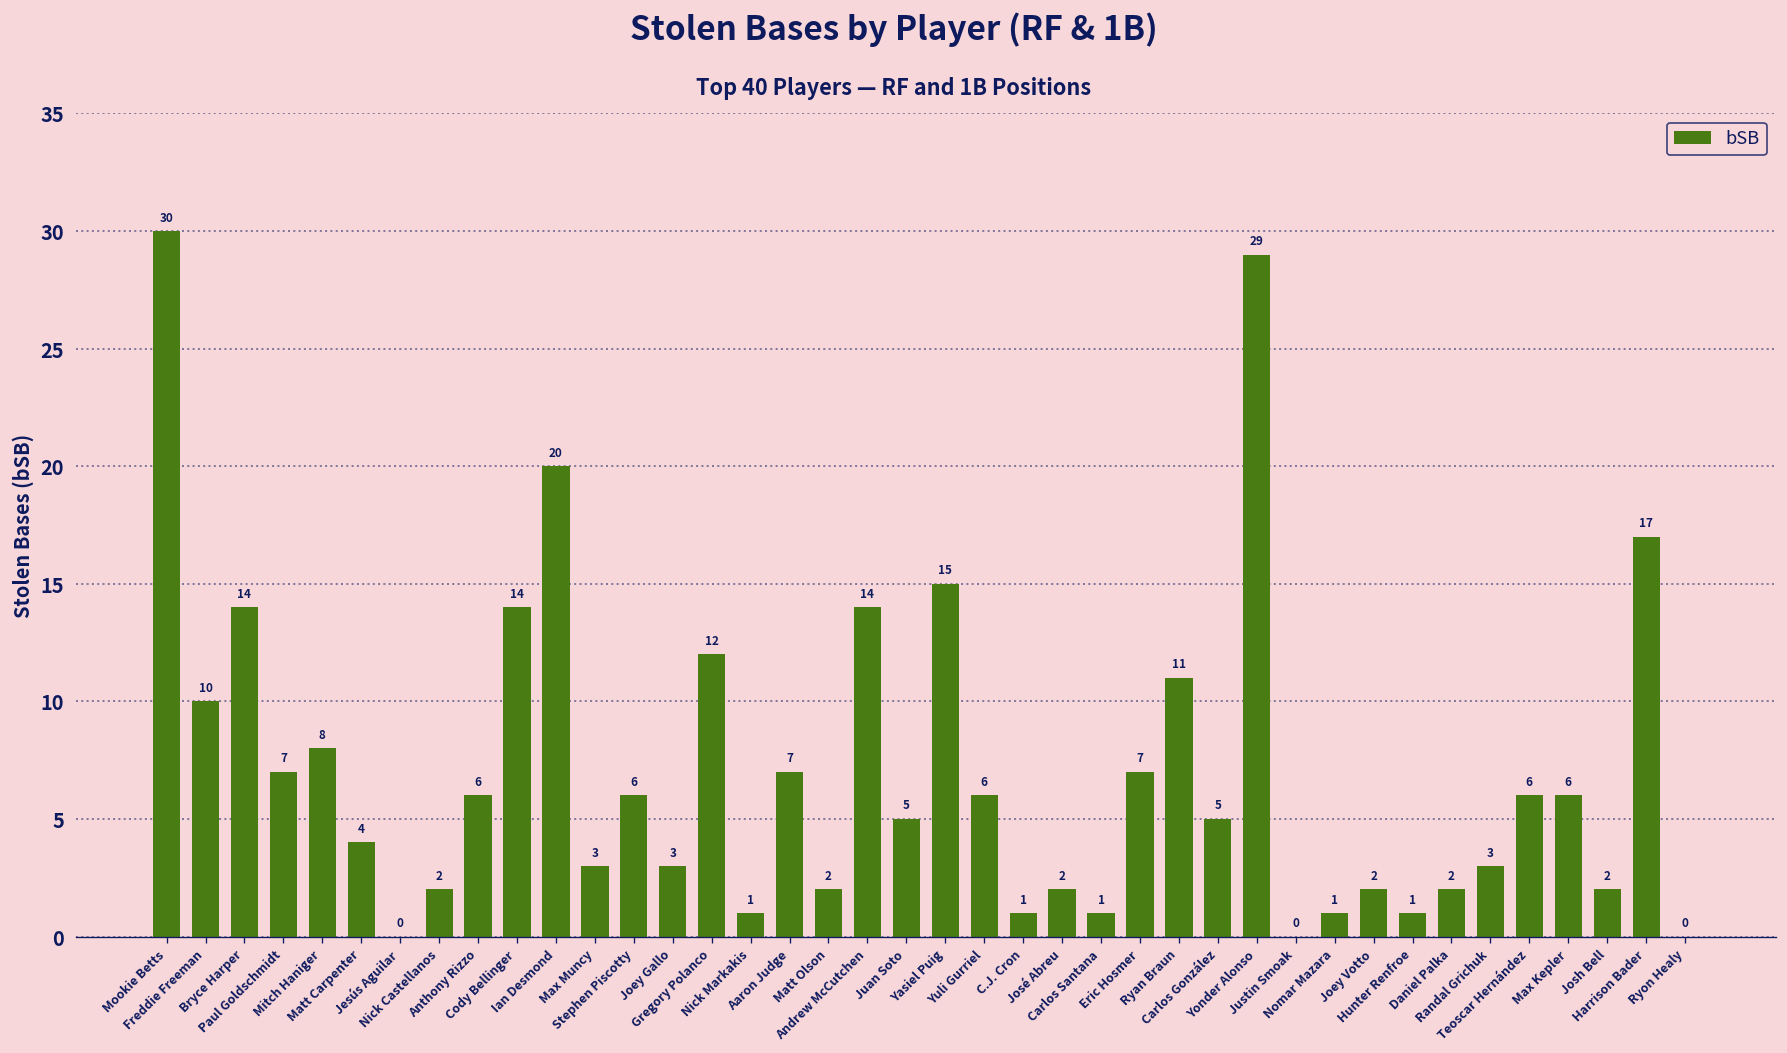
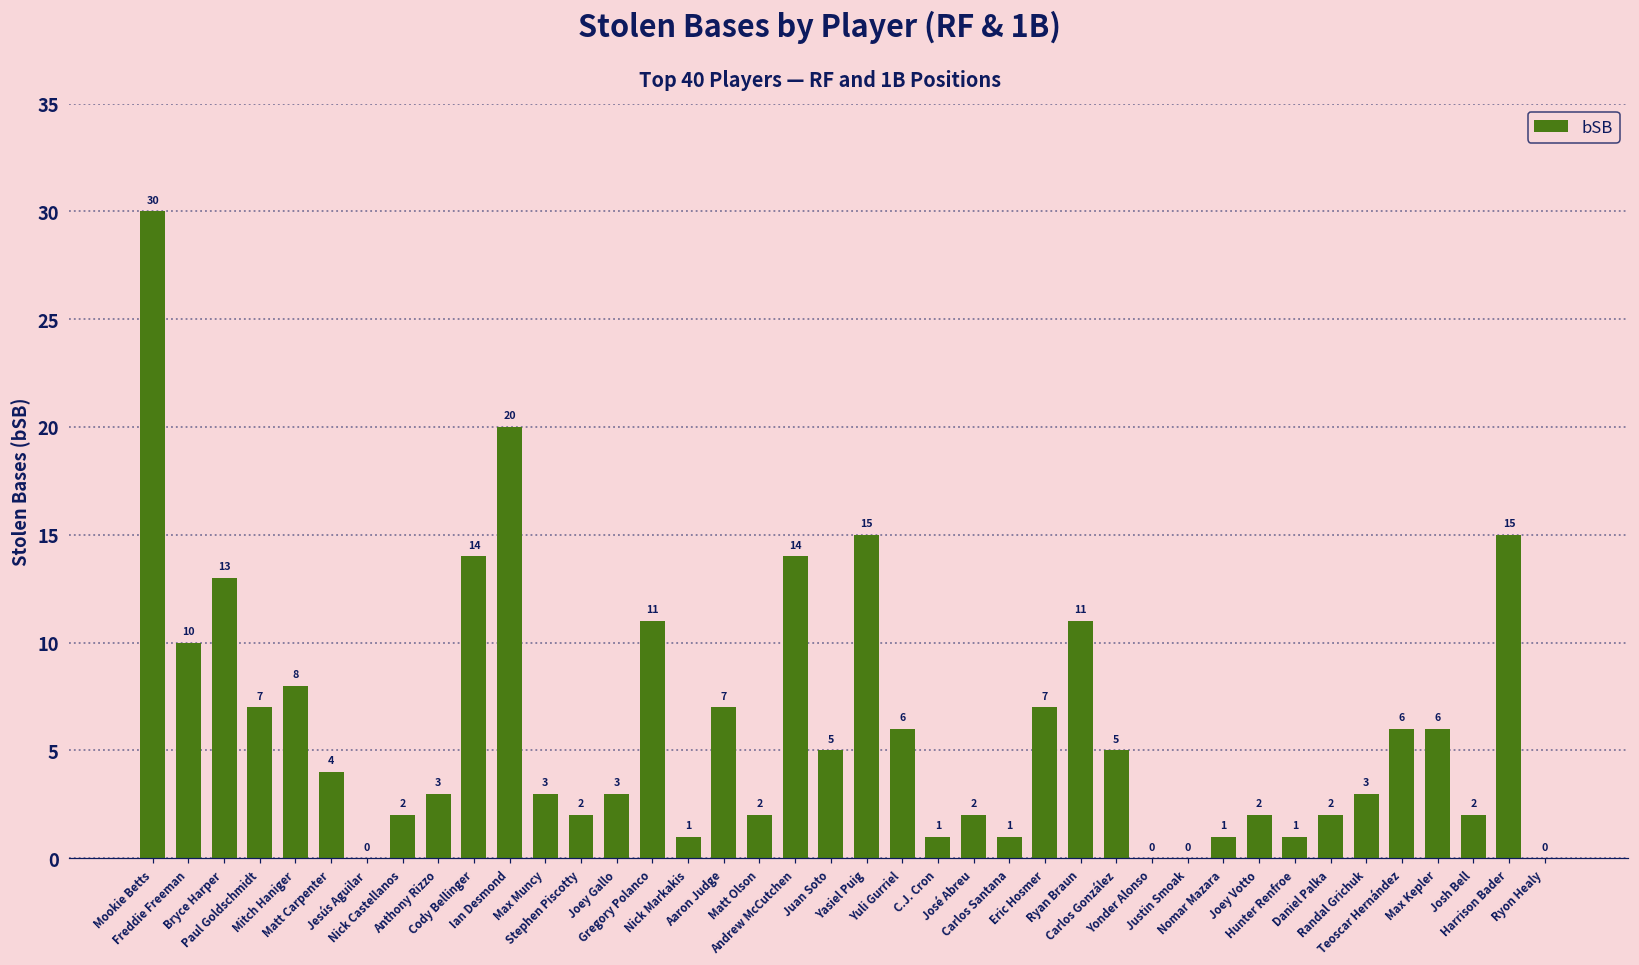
  {
    "Mookie Betts": 30,
    "Freddie Freeman": 10,
-   "Bryce Harper": 14,
+   "Bryce Harper": 13,
    "Paul Goldschmidt": 7,
    "Mitch Haniger": 8,
    "Matt Carpenter": 4,
    "Jesús Aguilar": 0,
    "Nick Castellanos": 2,
-   "Anthony Rizzo": 6,
+   "Anthony Rizzo": 3,
    "Cody Bellinger": 14,
    "Ian Desmond": 20,
    "Max Muncy": 3,
-   "Stephen Piscotty": 6,
+   "Stephen Piscotty": 2,
    "Joey Gallo": 3,
-   "Gregory Polanco": 12,
+   "Gregory Polanco": 11,
    "Nick Markakis": 1,
    "Aaron Judge": 7,
    "Matt Olson": 2,
    "Andrew McCutchen": 14,
    "Juan Soto": 5,
    "Yasiel Puig": 15,
    "Yuli Gurriel": 6,
    "C.J. Cron": 1,
    "José Abreu": 2,
    "Carlos Santana": 1,
    "Eric Hosmer": 7,
    "Ryan Braun": 11,
    "Carlos González": 5,
-   "Yonder Alonso": 29,
+   "Yonder Alonso": 0,
    "Justin Smoak": 0,
    "Nomar Mazara": 1,
    "Joey Votto": 2,
    "Hunter Renfroe": 1,
    "Daniel Palka": 2,
    "Randal Grichuk": 3,
    "Teoscar Hernández": 6,
    "Max Kepler": 6,
    "Josh Bell": 2,
-   "Harrison Bader": 17,
+   "Harrison Bader": 15,
    "Ryon Healy": 0
  }
